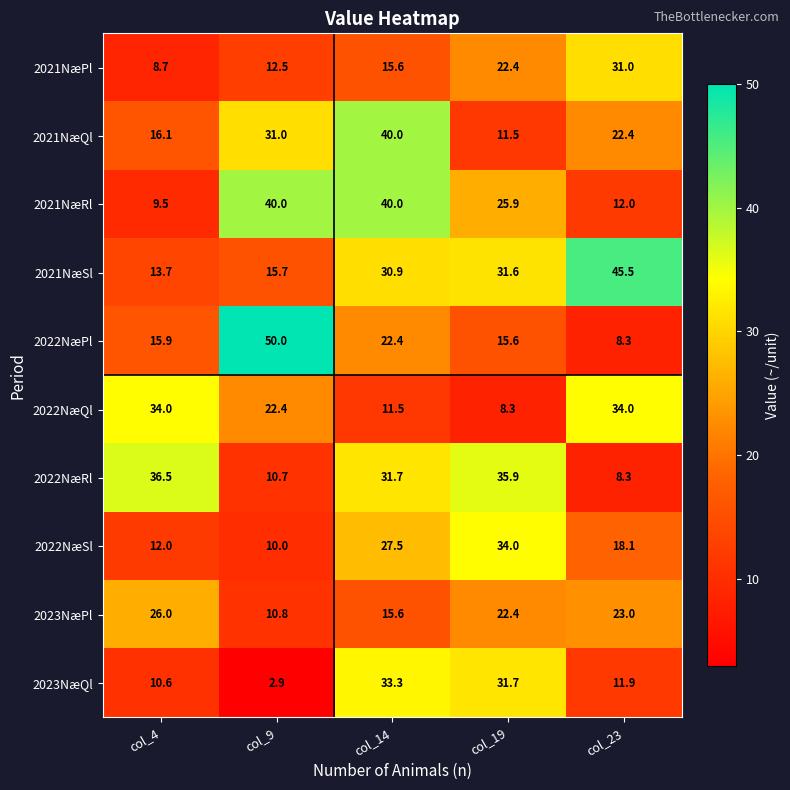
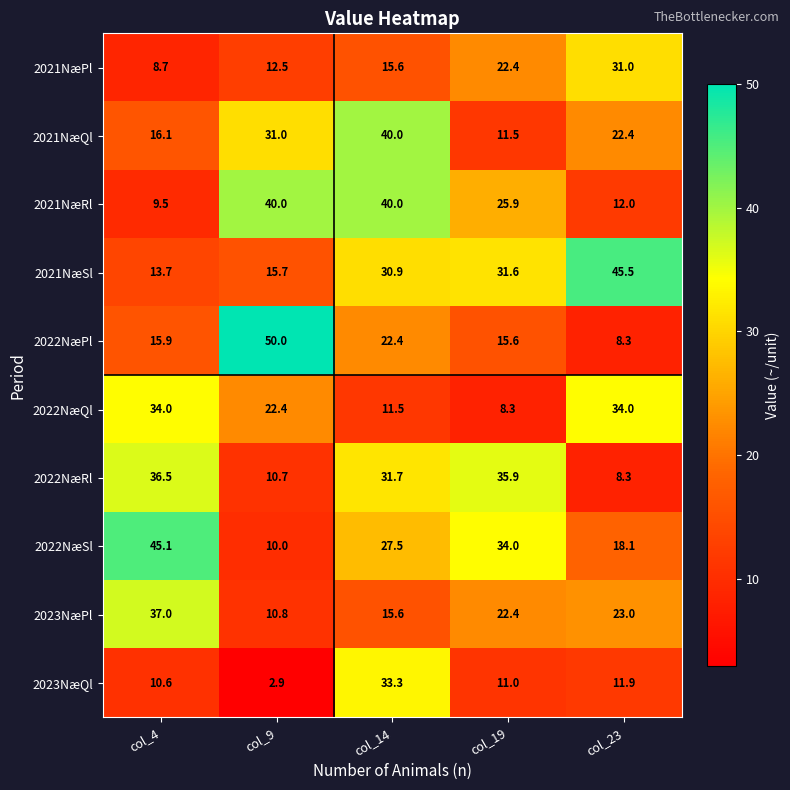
  {
    "2021NæPl": {
      "col_4": 8.7,
      "col_9": 12.5,
      "col_14": 15.6,
      "col_19": 22.4,
      "col_23": 31.0
    },
    "2021NæQl": {
      "col_4": 16.1,
      "col_9": 31.0,
      "col_14": 40.0,
      "col_19": 11.5,
      "col_23": 22.4
    },
    "2021NæRl": {
      "col_4": 9.5,
      "col_9": 40.0,
      "col_14": 40.0,
      "col_19": 25.9,
      "col_23": 12.0
    },
    "2021NæSl": {
      "col_4": 13.7,
      "col_9": 15.7,
      "col_14": 30.9,
      "col_19": 31.6,
      "col_23": 45.5
    },
    "2022NæPl": {
      "col_4": 15.9,
      "col_9": 50.0,
      "col_14": 22.4,
      "col_19": 15.6,
      "col_23": 8.3
    },
    "2022NæQl": {
      "col_4": 34.0,
      "col_9": 22.4,
      "col_14": 11.5,
      "col_19": 8.3,
      "col_23": 34.0
    },
    "2022NæRl": {
      "col_4": 36.5,
      "col_9": 10.7,
      "col_14": 31.7,
      "col_19": 35.9,
      "col_23": 8.3
    },
    "2022NæSl": {
-     "col_4": 12.0,
+     "col_4": 45.1,
      "col_9": 10.0,
      "col_14": 27.5,
      "col_19": 34.0,
      "col_23": 18.1
    },
    "2023NæPl": {
-     "col_4": 26.0,
+     "col_4": 37.0,
      "col_9": 10.8,
      "col_14": 15.6,
      "col_19": 22.4,
      "col_23": 23.0
    },
    "2023NæQl": {
      "col_4": 10.6,
      "col_9": 2.9,
      "col_14": 33.3,
-     "col_19": 31.7,
+     "col_19": 11.0,
      "col_23": 11.9
    }
  }
